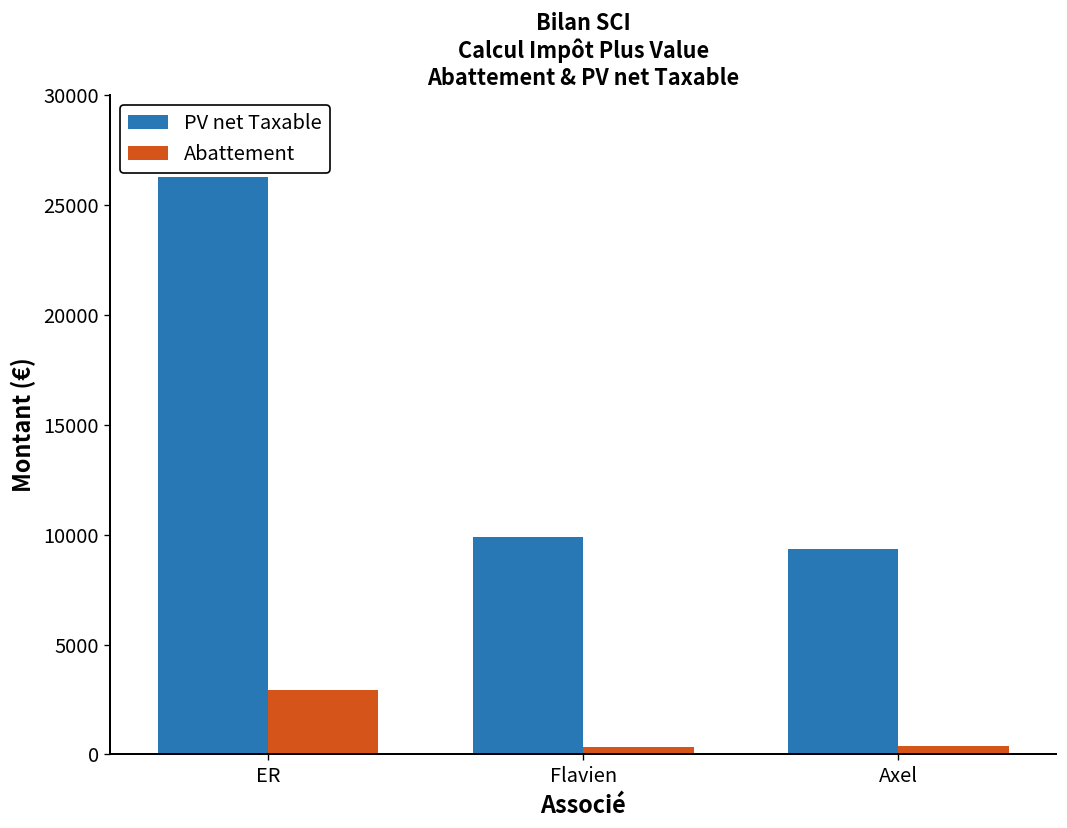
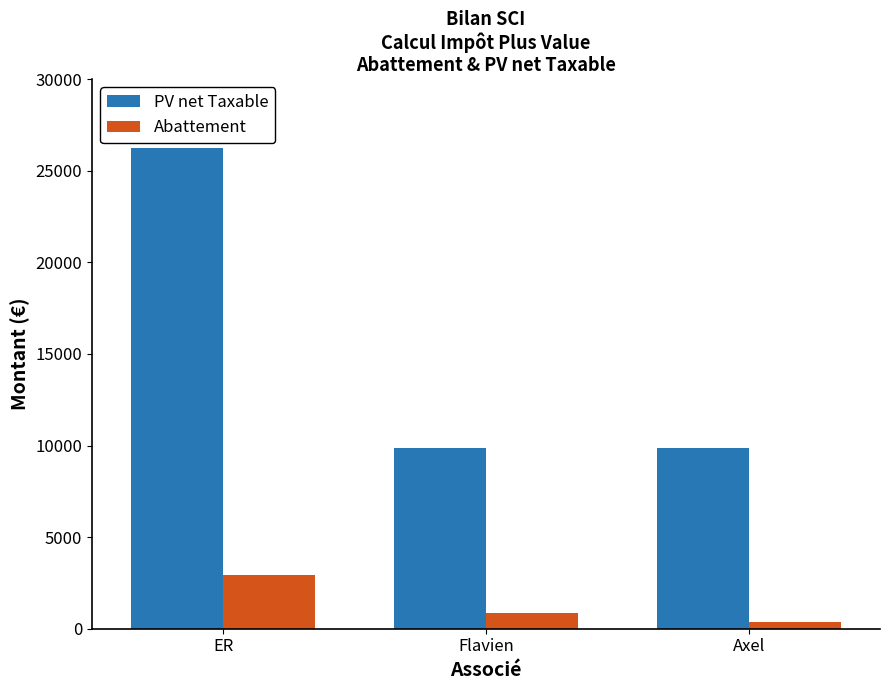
  {
    "PV net Taxable": {
      "ER": 26300,
      "Flavien": 9900,
-     "Axel": 9300
+     "Axel": 9900
    },
    "Abattement": {
      "ER": 2900,
-     "Flavien": 400,
+     "Flavien": 900,
      "Axel": 400
    }
  }
